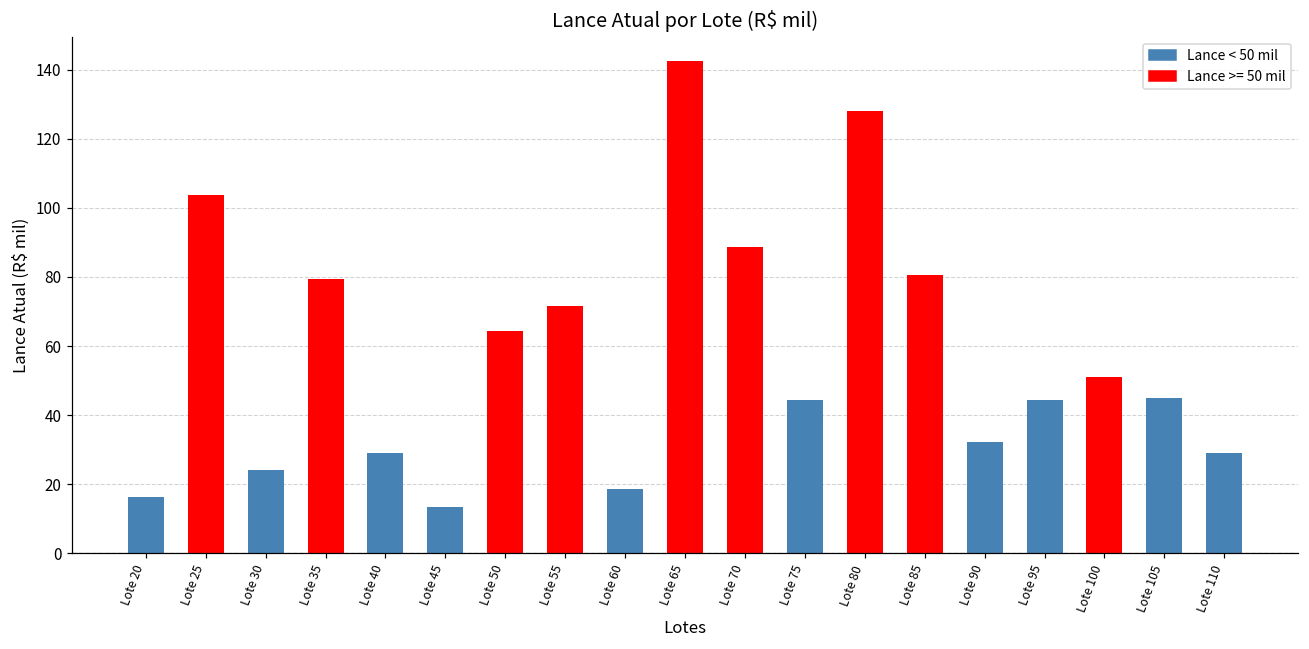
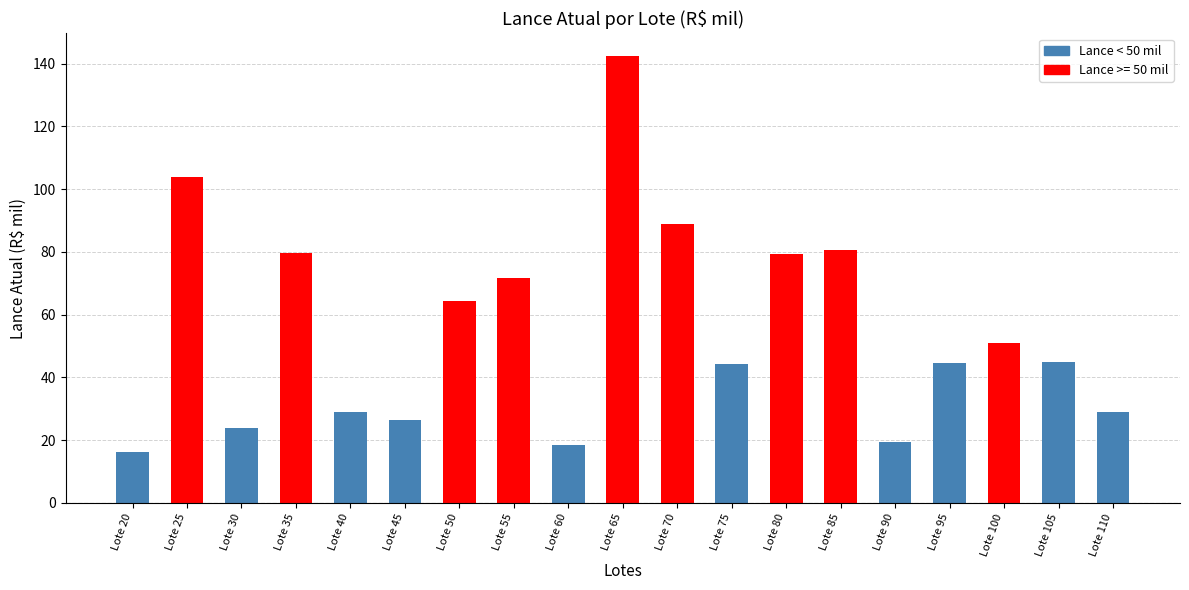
  {
    "Lote 20": 16,
    "Lote 25": 104,
    "Lote 30": 24,
    "Lote 35": 80,
    "Lote 40": 29,
-   "Lote 45": 13,
+   "Lote 45": 27,
    "Lote 50": 64,
    "Lote 55": 72,
    "Lote 60": 19,
    "Lote 65": 143,
    "Lote 70": 89,
    "Lote 75": 44,
-   "Lote 80": 128,
+   "Lote 80": 79,
    "Lote 85": 81,
-   "Lote 90": 32,
+   "Lote 90": 20,
    "Lote 95": 45,
    "Lote 100": 51,
    "Lote 105": 45,
    "Lote 110": 29
  }
